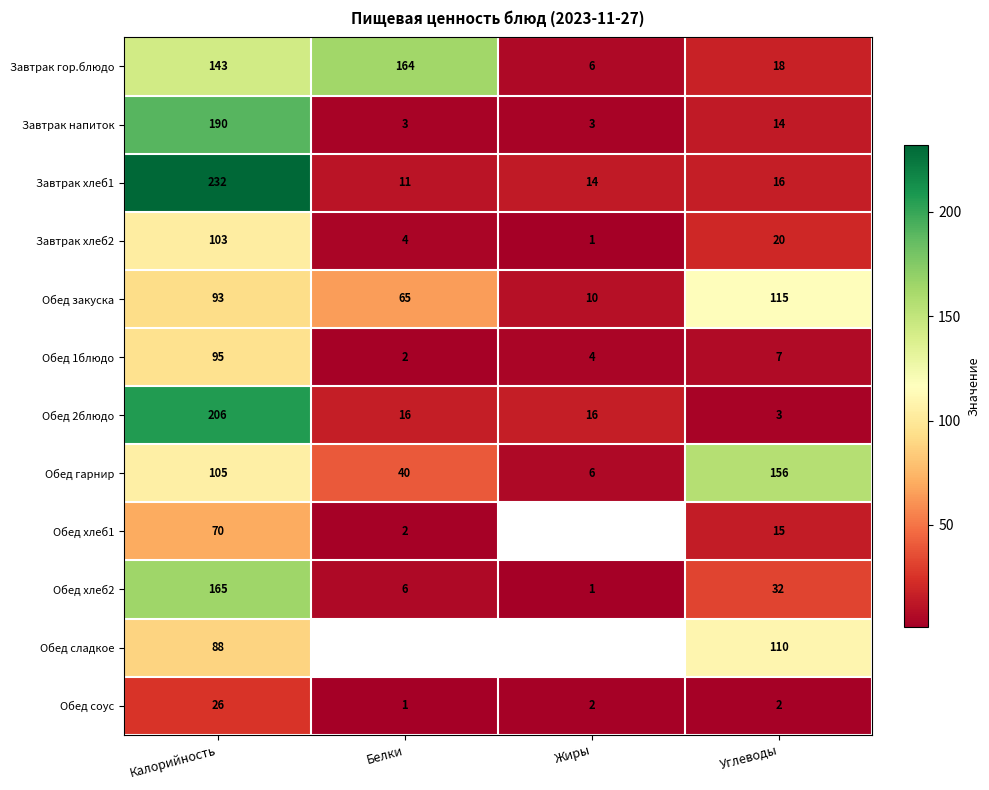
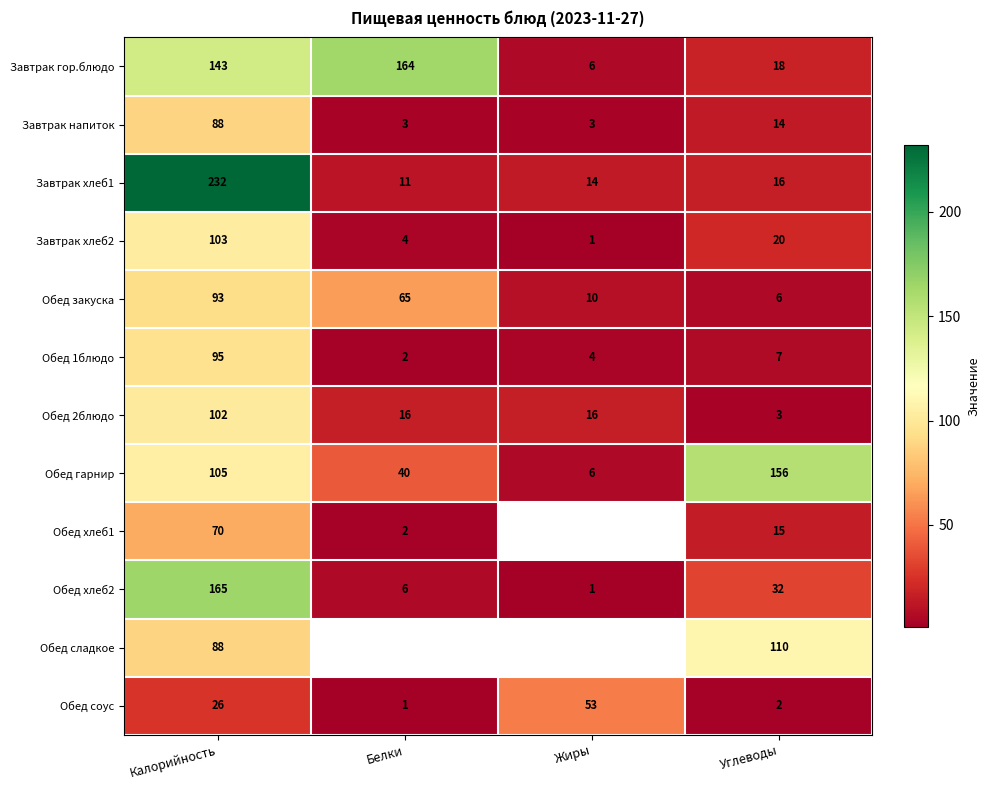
  {
    "Завтрак гор.блюдо": {
      "Калорийность": 143,
      "Белки": 164,
      "Жиры": 6,
      "Углеводы": 18
    },
    "Завтрак напиток": {
-     "Калорийность": 190,
+     "Калорийность": 88,
      "Белки": 3,
      "Жиры": 3,
      "Углеводы": 14
    },
    "Завтрак хлеб1": {
      "Калорийность": 232,
      "Белки": 11,
      "Жиры": 14,
      "Углеводы": 16
    },
    "Завтрак хлеб2": {
      "Калорийность": 103,
      "Белки": 4,
      "Жиры": 1,
      "Углеводы": 20
    },
    "Обед закуска": {
      "Калорийность": 93,
      "Белки": 65,
      "Жиры": 10,
-     "Углеводы": 115
+     "Углеводы": 6
    },
    "Обед 1блюдо": {
      "Калорийность": 95,
      "Белки": 2,
      "Жиры": 4,
      "Углеводы": 7
    },
    "Обед 2блюдо": {
-     "Калорийность": 206,
+     "Калорийность": 102,
      "Белки": 16,
      "Жиры": 16,
      "Углеводы": 3
    },
    "Обед гарнир": {
      "Калорийность": 105,
      "Белки": 40,
      "Жиры": 6,
      "Углеводы": 156
    },
    "Обед хлеб1": {
      "Калорийность": 70,
      "Белки": 2,
      "Углеводы": 15
    },
    "Обед хлеб2": {
      "Калорийность": 165,
      "Белки": 6,
      "Жиры": 1,
      "Углеводы": 32
    },
    "Обед сладкое": {
      "Калорийность": 88,
      "Углеводы": 110
    },
    "Обед соус": {
      "Калорийность": 26,
      "Белки": 1,
-     "Жиры": 2,
+     "Жиры": 53,
      "Углеводы": 2
    }
  }
